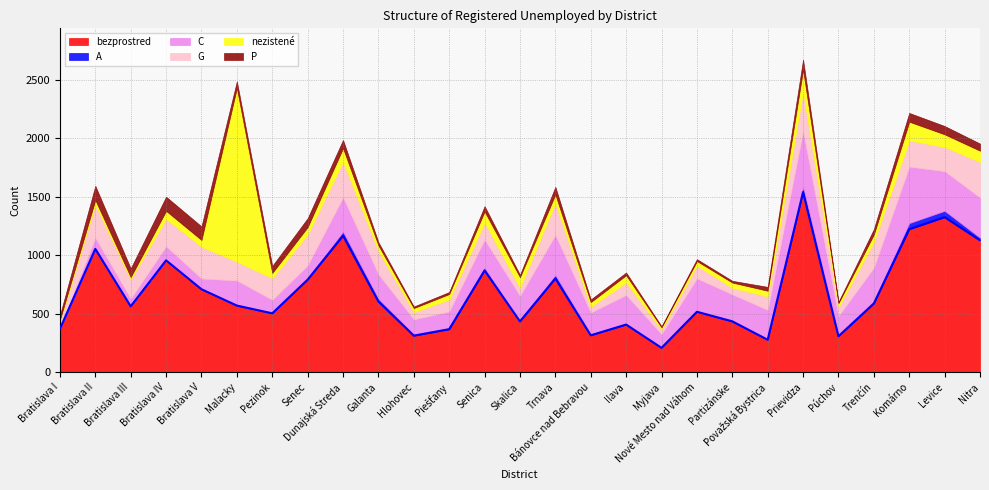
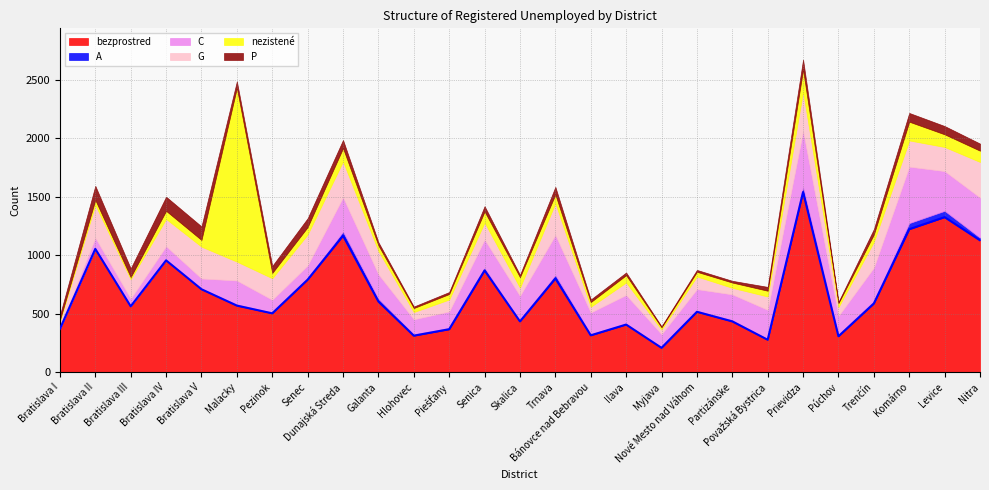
  {
    "bezprostred": {
      "Dunajská Streda": 1170,
      "Galanta": 600,
      "Trnava": 800,
      "Prievidza": 1540,
      "Komárno": 1220,
      "Levice": 1330
    },
    "A": {
      "Dunajská Streda": 30,
      "Galanta": 20,
      "Trnava": 30,
      "Prievidza": 40,
      "Komárno": 50,
      "Levice": 50
    },
    "C": {
      "Bratislava II": 90,
      "Bratislava III": 60,
      "Bratislava IV": 120,
      "Bratislava V": 90,
      "Malacky": 200,
      "Pezinok": 110,
      "Senec": 110,
      "Dunajská Streda": 300,
      "Galanta": 210,
      "Hlohovec": 130,
      "Piešťany": 140,
      "Senica": 250,
      "Skalica": 210,
      "Trnava": 340,
      "Bánovce nad Bebravou": 190,
      "Ilava": 250,
      "Myjava": 120,
-     "Nové Mesto nad Váhom": 280,
+     "Nové Mesto nad Váhom": 180,
      "Partizánske": 220,
      "Považská Bystrica": 250,
      "Prievidza": 480,
      "Púchov": 160,
      "Trenčín": 290,
      "Komárno": 480,
      "Levice": 340,
      "Nitra": 340
    },
    "G": {
      "Bratislava II": 280,
      "Bratislava IV": 230,
      "Bratislava V": 270,
      "Malacky": 160,
      "Pezinok": 180,
      "Senec": 260,
      "Dunajská Streda": 310,
      "Galanta": 200,
      "Hlohovec": 60,
      "Piešťany": 100,
      "Senica": 150,
      "Skalica": 70,
      "Trnava": 270,
      "Bánovce nad Bebravou": 50,
      "Ilava": 110,
      "Nové Mesto nad Váhom": 110,
      "Partizánske": 60,
      "Považská Bystrica": 110,
      "Prievidza": 340,
      "Púchov": 80,
      "Trenčín": 220,
      "Komárno": 220,
      "Levice": 210,
      "Nitra": 300
    },
    "nezistené": {
      "Bratislava II": 40,
      "Bratislava IV": 70,
      "Bratislava V": 60,
      "Malacky": 1490,
      "Pezinok": 50,
      "Senec": 60,
      "Dunajská Streda": 110,
      "Galanta": 50,
      "Senica": 90,
      "Trnava": 70,
      "Bánovce nad Bebravou": 40,
      "Ilava": 60,
      "Považská Bystrica": 50,
      "Prievidza": 190,
      "Trenčín": 60,
      "Komárno": 160,
      "Levice": 110,
      "Nitra": 100
    },
    "P": {
      "Bratislava I": 40,
      "Bratislava II": 120,
      "Bratislava III": 70,
      "Bratislava IV": 120,
      "Bratislava V": 120,
      "Malacky": 60,
      "Pezinok": 60,
      "Senec": 80,
      "Dunajská Streda": 70,
      "Galanta": 30,
      "Senica": 50,
      "Trnava": 70,
      "Bánovce nad Bebravou": 20,
      "Ilava": 20,
      "Považská Bystrica": 30,
      "Prievidza": 90,
      "Trenčín": 50,
      "Komárno": 80,
      "Levice": 70,
      "Nitra": 60
    }
  }
